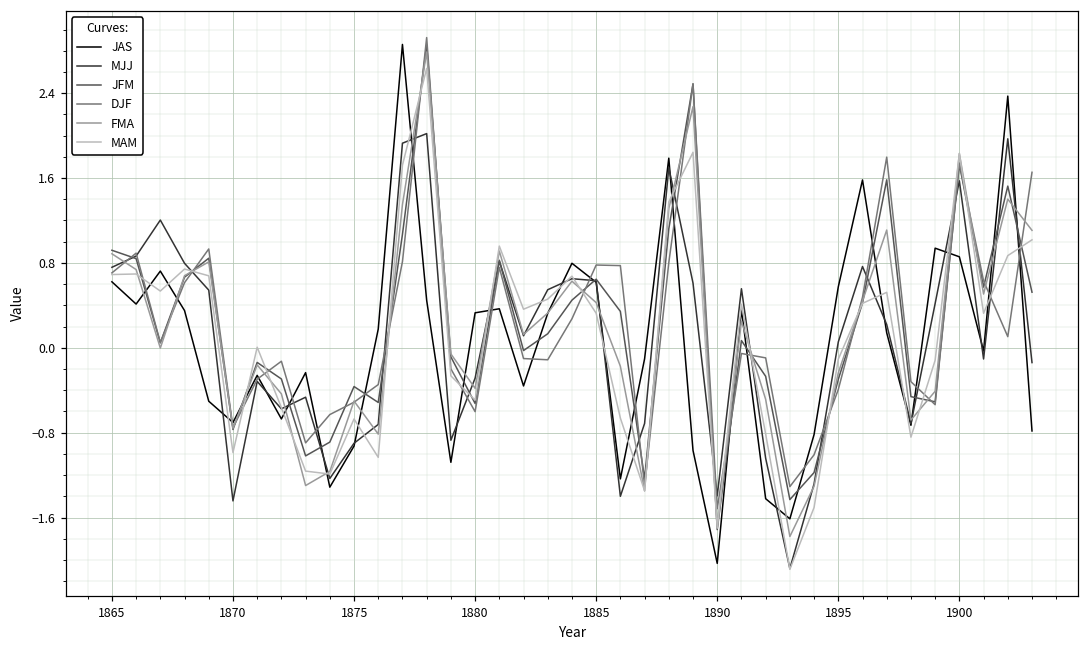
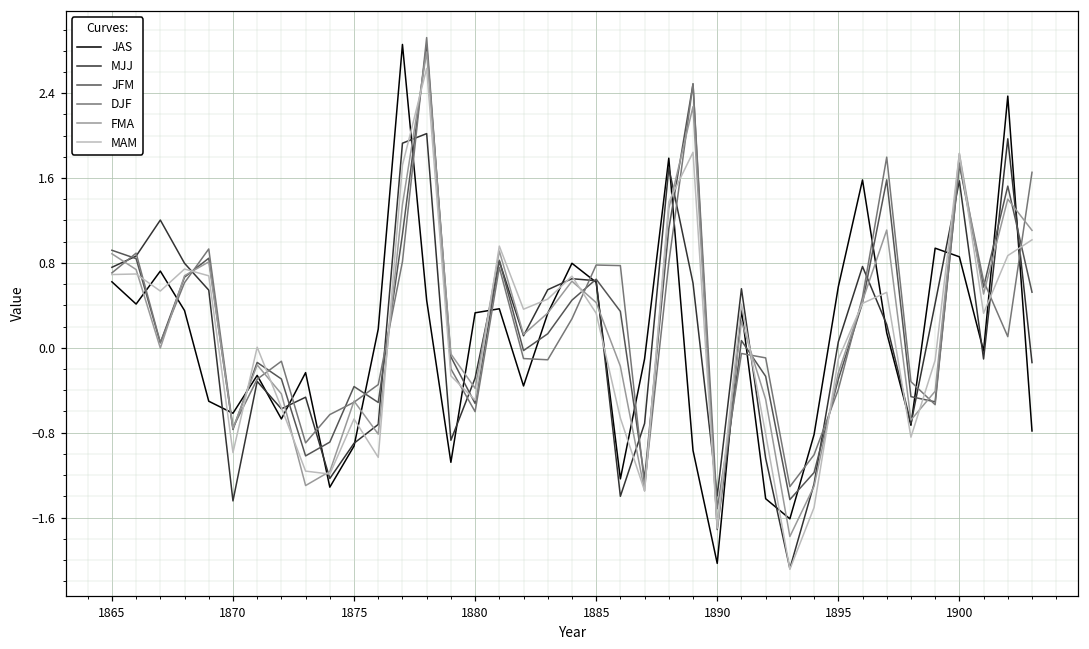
  {
    "JAS": {
      "1865": 0.6,
-     "1870": -0.7,
+     "1870": -0.6,
      "1880": 0.3,
      "1890": -2.0,
      "1895": 0.6,
      "1900": 0.9
    }
  }
